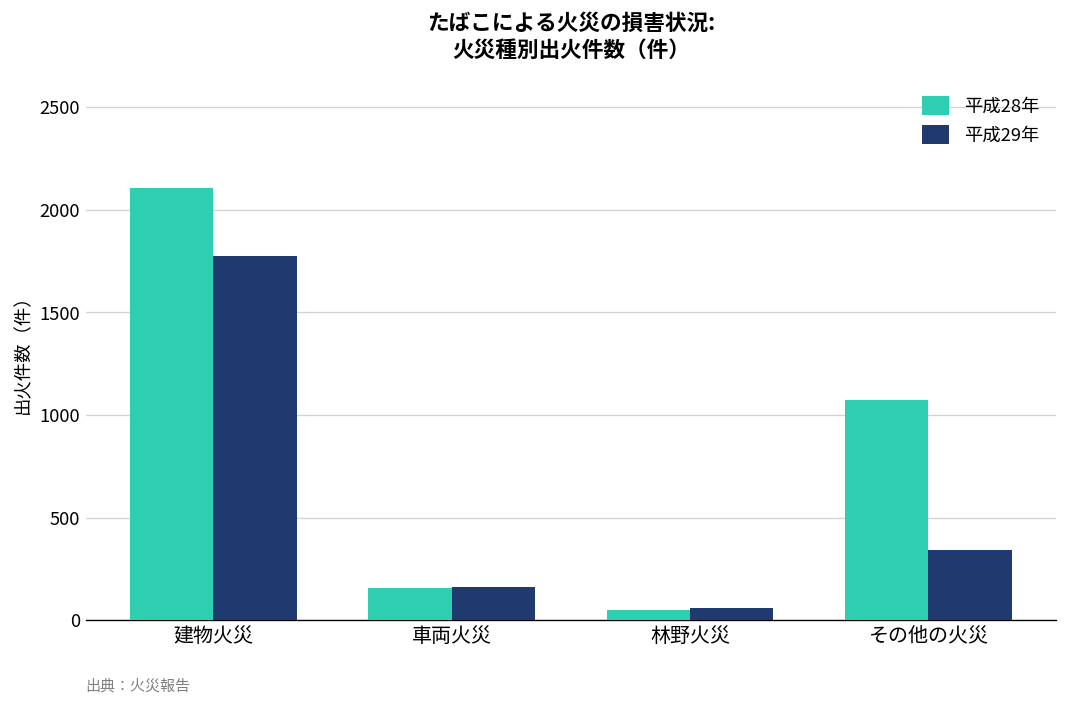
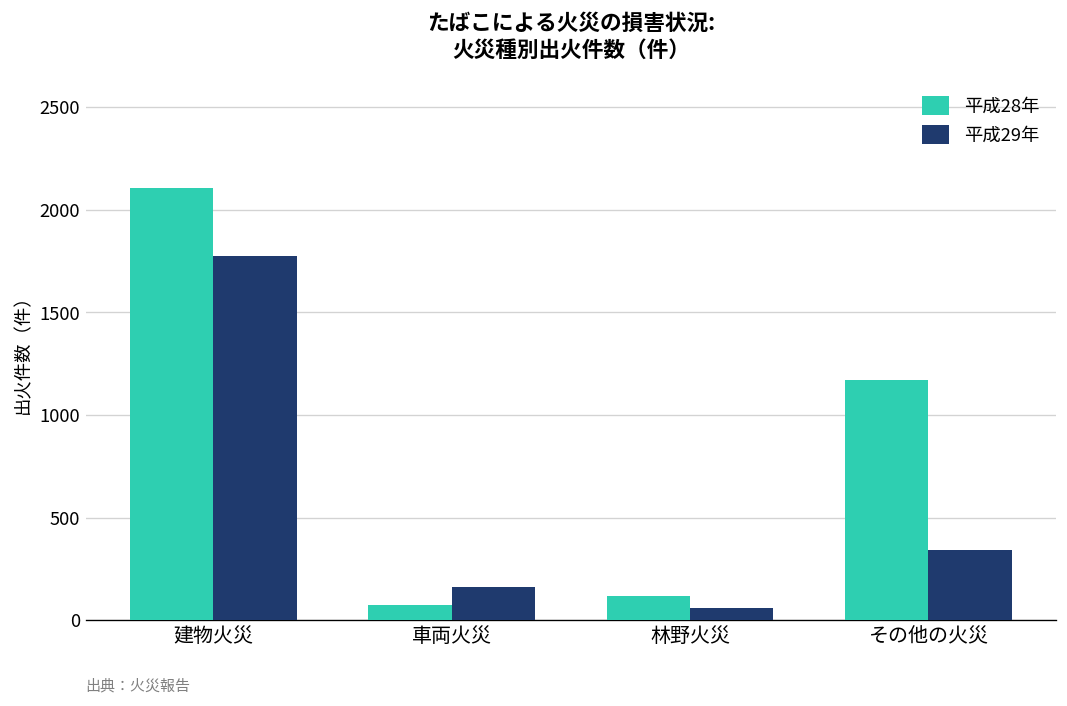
  {
    "平成28年": {
      "建物火災": 2110,
-     "車両火災": 160,
-     "林野火災": 50,
-     "その他の火災": 1080
+     "車両火災": 70,
+     "林野火災": 120,
+     "その他の火災": 1170
    },
    "平成29年": {
      "建物火災": 1770,
      "車両火災": 160,
      "林野火災": 60,
      "その他の火災": 340
    }
  }
